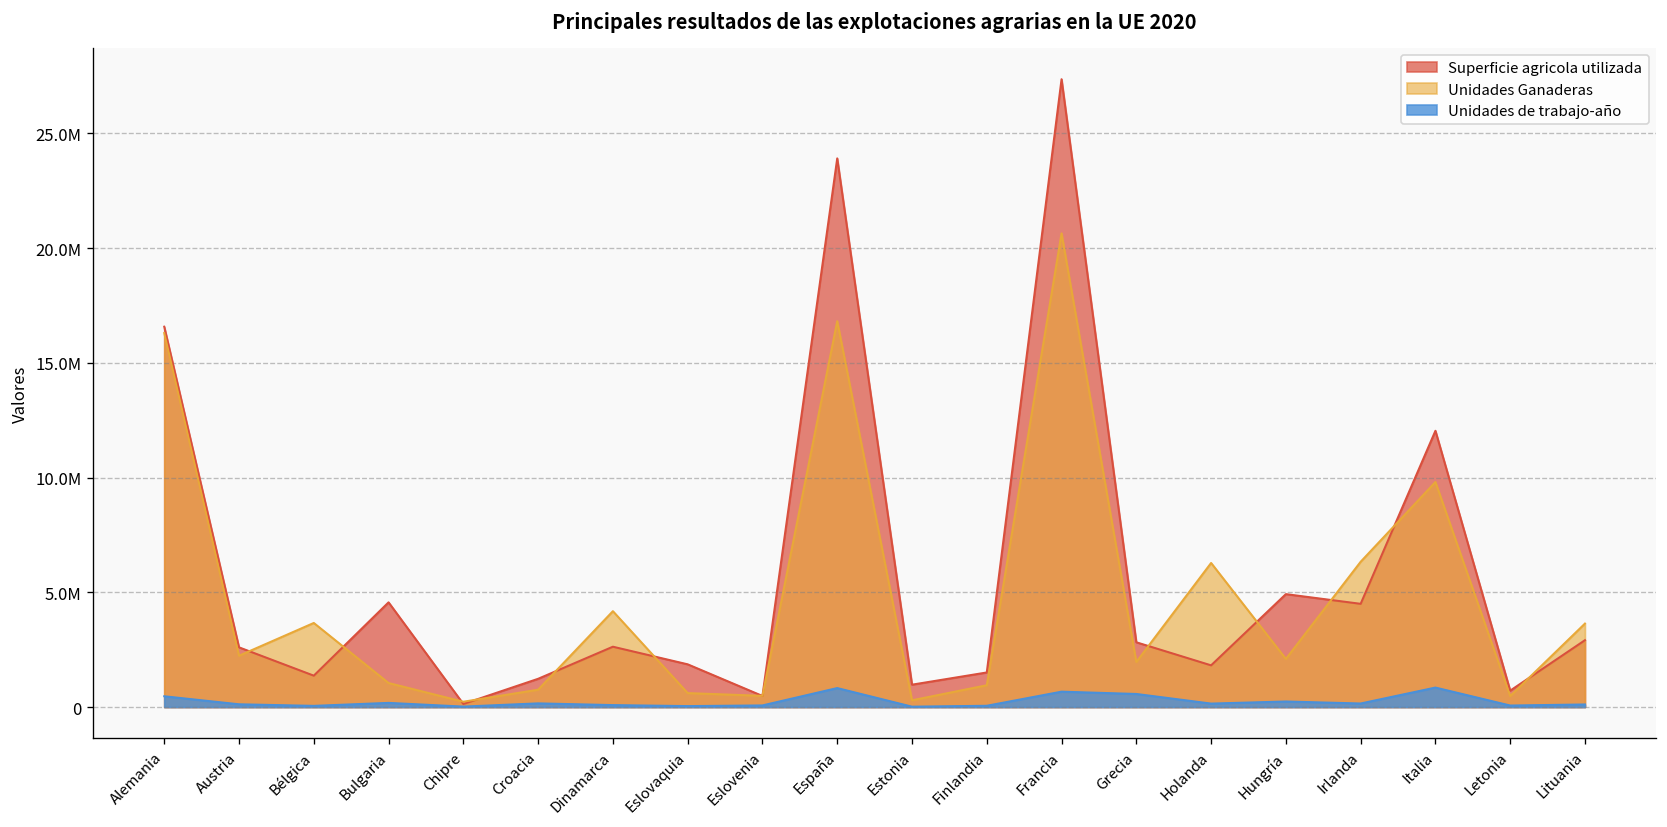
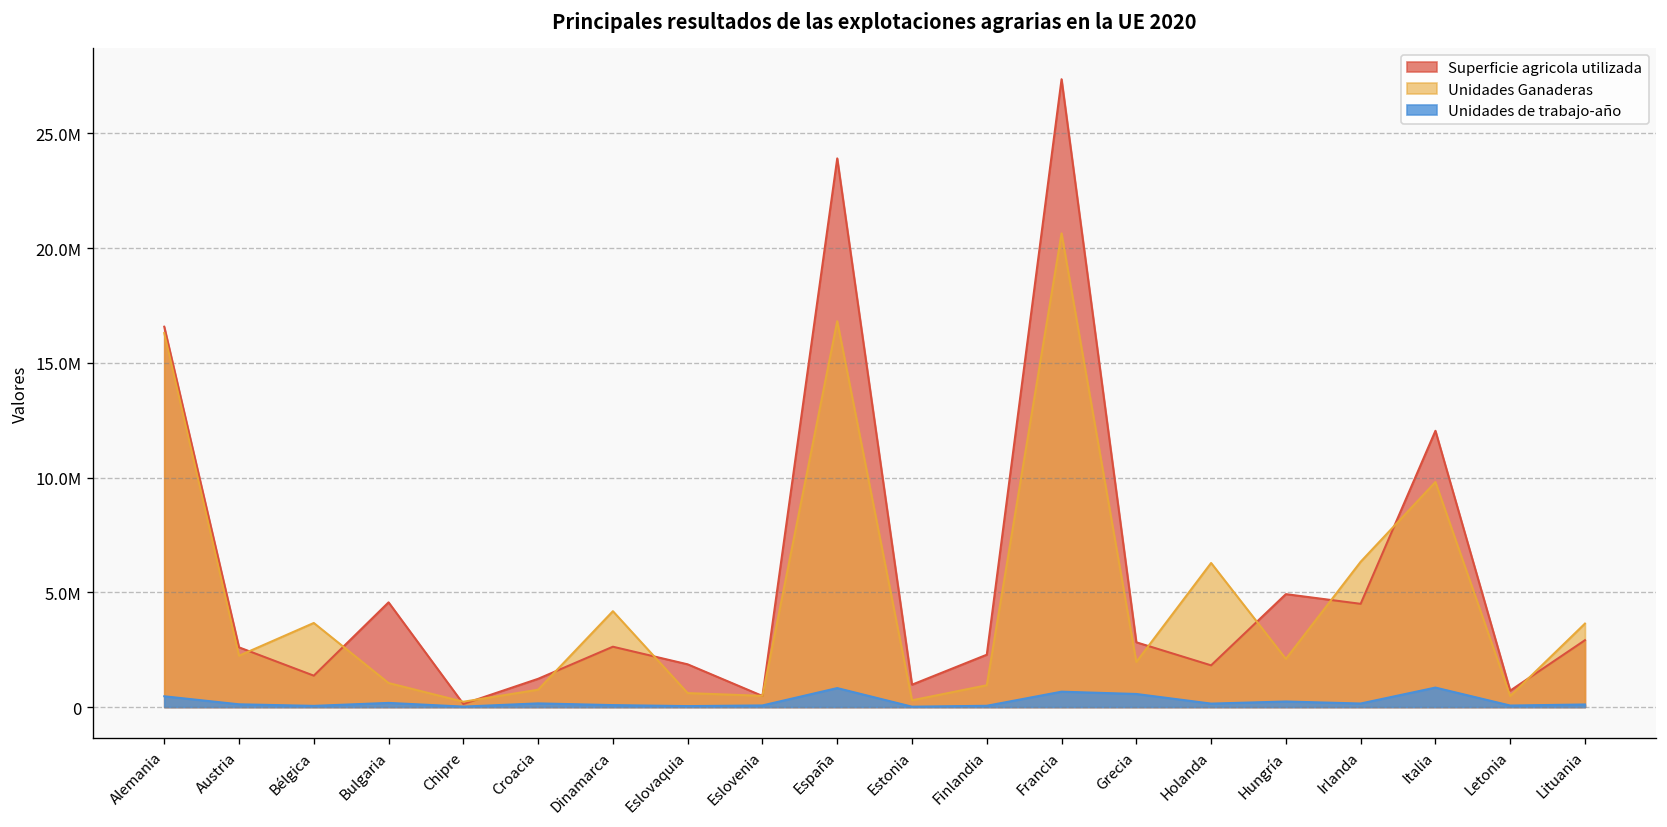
  {
    "Superficie agricola utilizada": {
      "Alemania": 16600000,
      "Austria": 2600000,
      "Bélgica": 1400000,
      "Bulgaria": 4600000,
      "Croacia": 1200000,
      "Dinamarca": 2600000,
      "Eslovaquia": 1900000,
      "España": 23900000,
      "Estonia": 1000000,
-     "Finlandia": 1500000,
+     "Finlandia": 2300000,
      "Francia": 27400000,
      "Grecia": 2800000,
      "Holanda": 1800000,
      "Hungría": 4900000,
      "Irlanda": 4500000,
      "Italia": 12000000,
      "Letonia": 700000,
      "Lituania": 2900000
    },
    "Unidades Ganaderas": {
      "Alemania": 16300000,
      "Austria": 2200000,
      "Bélgica": 3700000,
      "Bulgaria": 1000000,
      "Croacia": 800000,
      "Dinamarca": 4200000,
      "Eslovaquia": 600000,
      "España": 16800000,
      "Estonia": 300000,
      "Finlandia": 1000000,
      "Francia": 20600000,
      "Grecia": 2000000,
      "Holanda": 6300000,
      "Hungría": 2100000,
      "Irlanda": 6300000,
      "Italia": 9800000,
      "Letonia": 500000,
      "Lituania": 3600000
    },
    "Unidades de trabajo-año": {
      "Alemania": 500000,
      "Austria": 100000,
      "Bélgica": 100000,
      "Bulgaria": 200000,
      "Croacia": 200000,
      "Dinamarca": 100000,
      "Eslovaquia": 0,
      "Eslovenia": 100000,
      "España": 800000,
      "Estonia": 0,
      "Finlandia": 100000,
      "Francia": 700000,
      "Grecia": 600000,
      "Holanda": 200000,
      "Hungría": 200000,
      "Irlanda": 200000,
      "Italia": 800000,
      "Letonia": 100000,
      "Lituania": 100000
    }
  }
